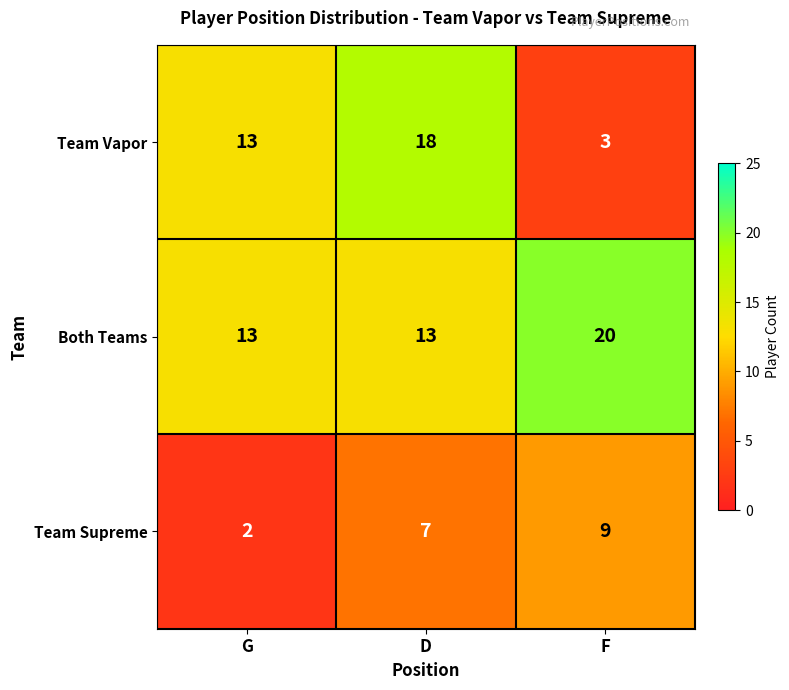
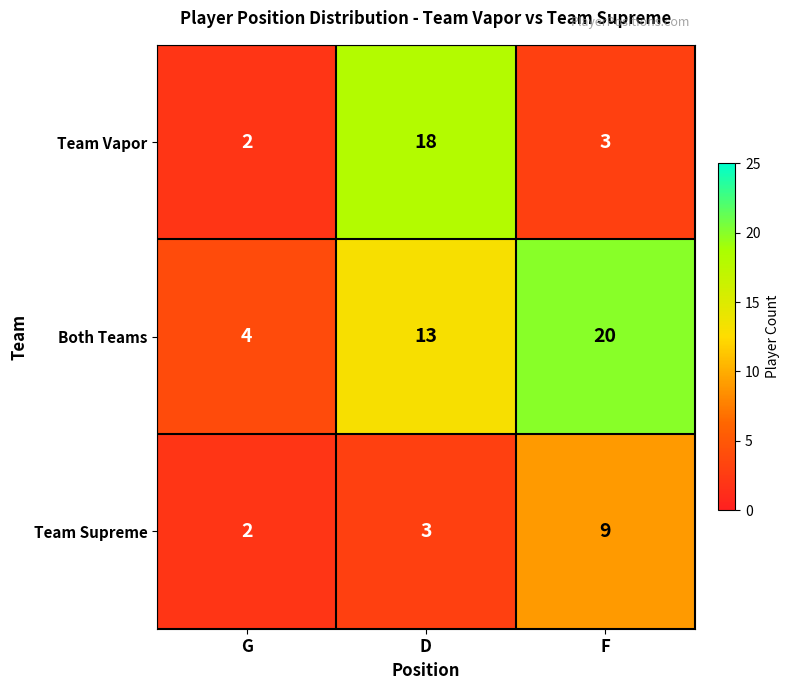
  {
    "Team Vapor": {
-     "G": 13,
+     "G": 2,
      "D": 18,
      "F": 3
    },
    "Both Teams": {
-     "G": 13,
+     "G": 4,
      "D": 13,
      "F": 20
    },
    "Team Supreme": {
      "G": 2,
-     "D": 7,
+     "D": 3,
      "F": 9
    }
  }
